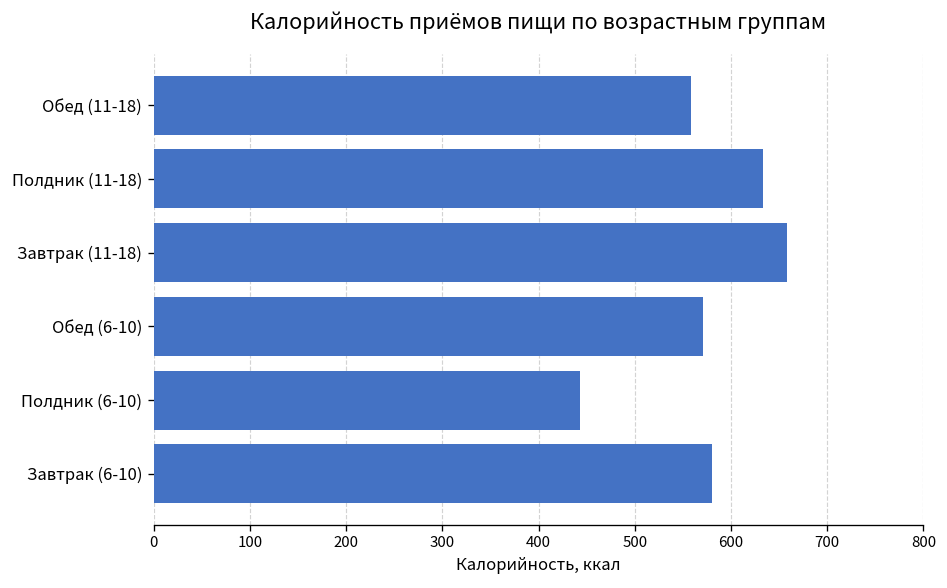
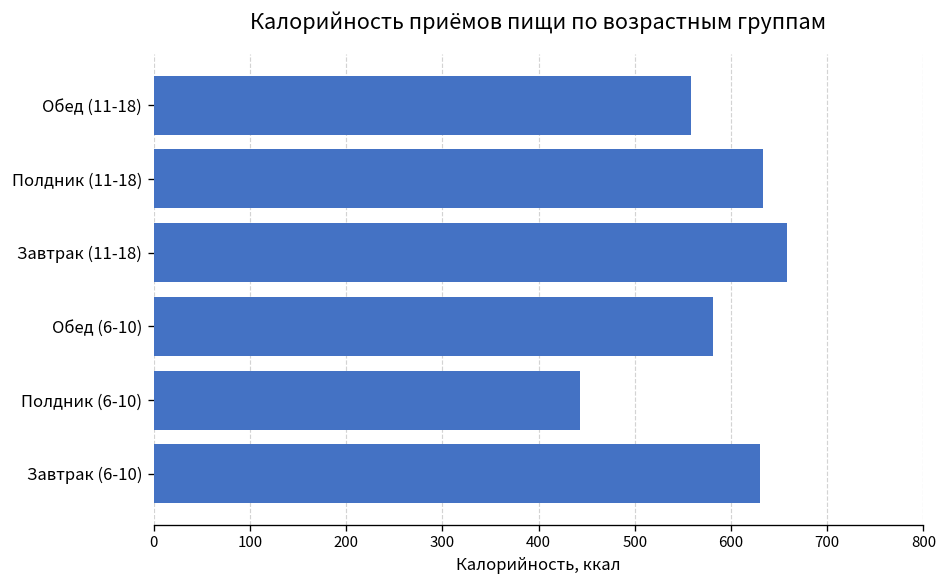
  {
    "Обед (11-18)": 560,
    "Полдник (11-18)": 630,
    "Завтрак (11-18)": 660,
-   "Обед (6-10)": 570,
+   "Обед (6-10)": 580,
    "Полдник (6-10)": 440,
-   "Завтрак (6-10)": 580
+   "Завтрак (6-10)": 630
  }
